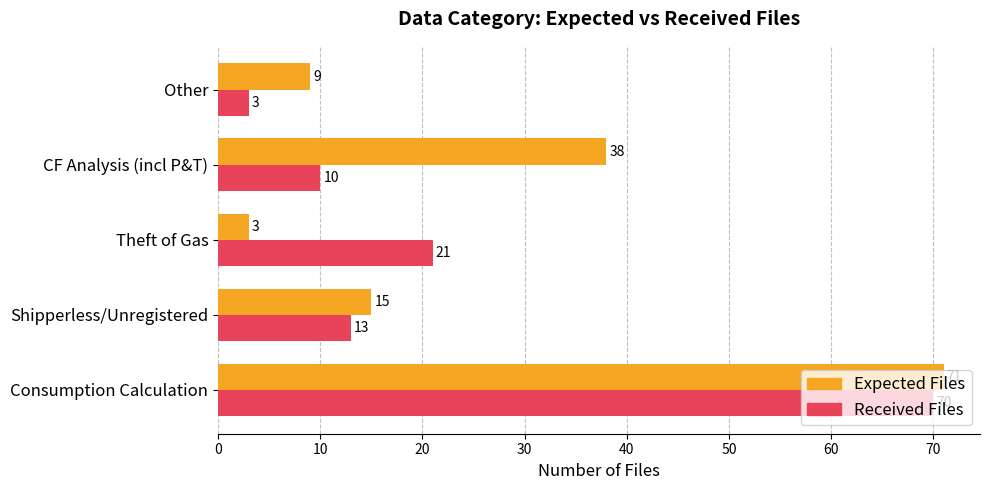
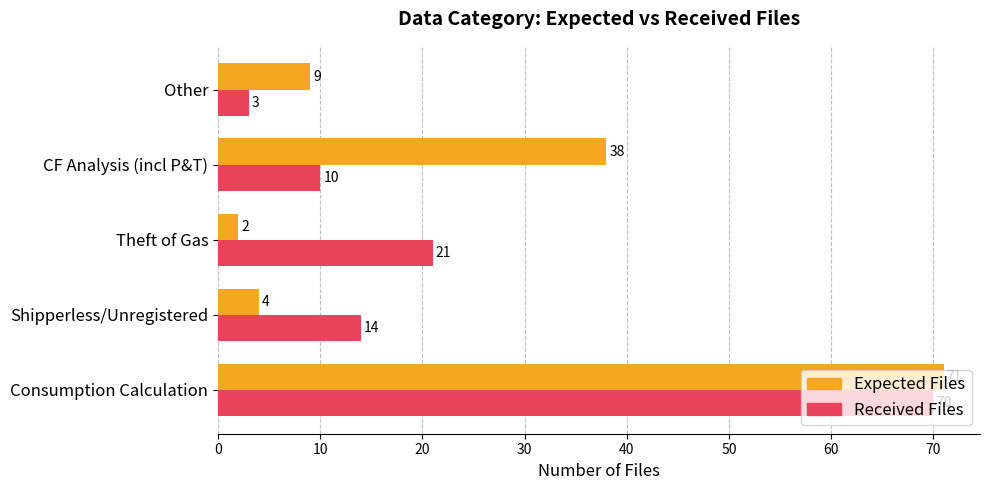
  {
    "Expected Files": {
      "Other": 9,
      "CF Analysis (incl P&T)": 38,
-     "Theft of Gas": 3,
-     "Shipperless/Unregistered": 15
+     "Theft of Gas": 2,
+     "Shipperless/Unregistered": 4
    },
    "Received Files": {
      "Other": 3,
      "CF Analysis (incl P&T)": 10,
      "Theft of Gas": 21,
-     "Shipperless/Unregistered": 13
+     "Shipperless/Unregistered": 14
    }
  }
